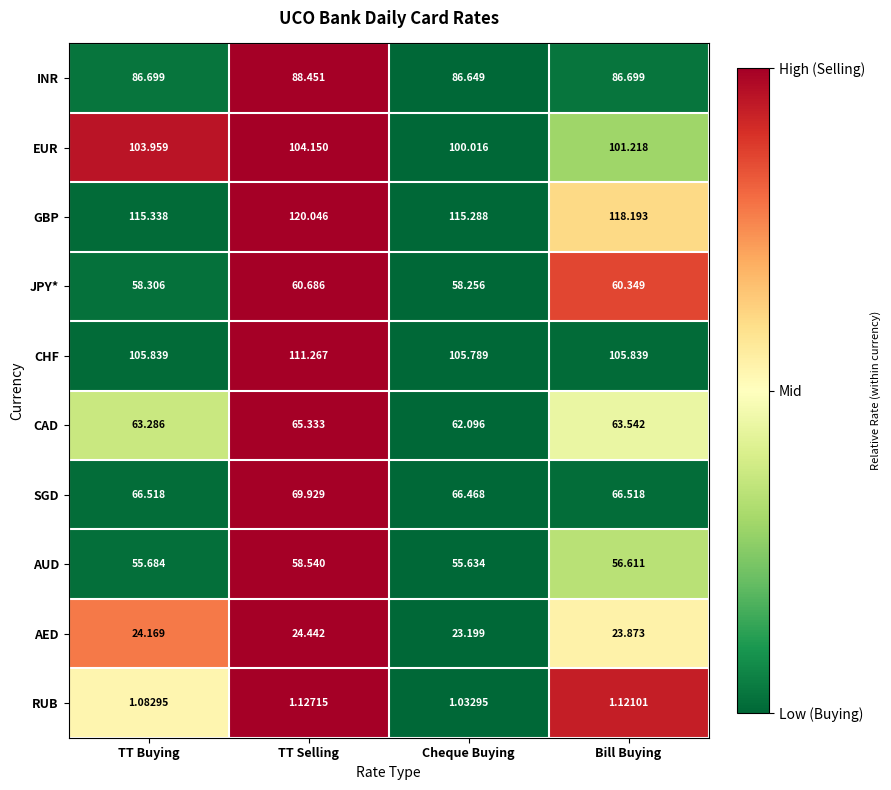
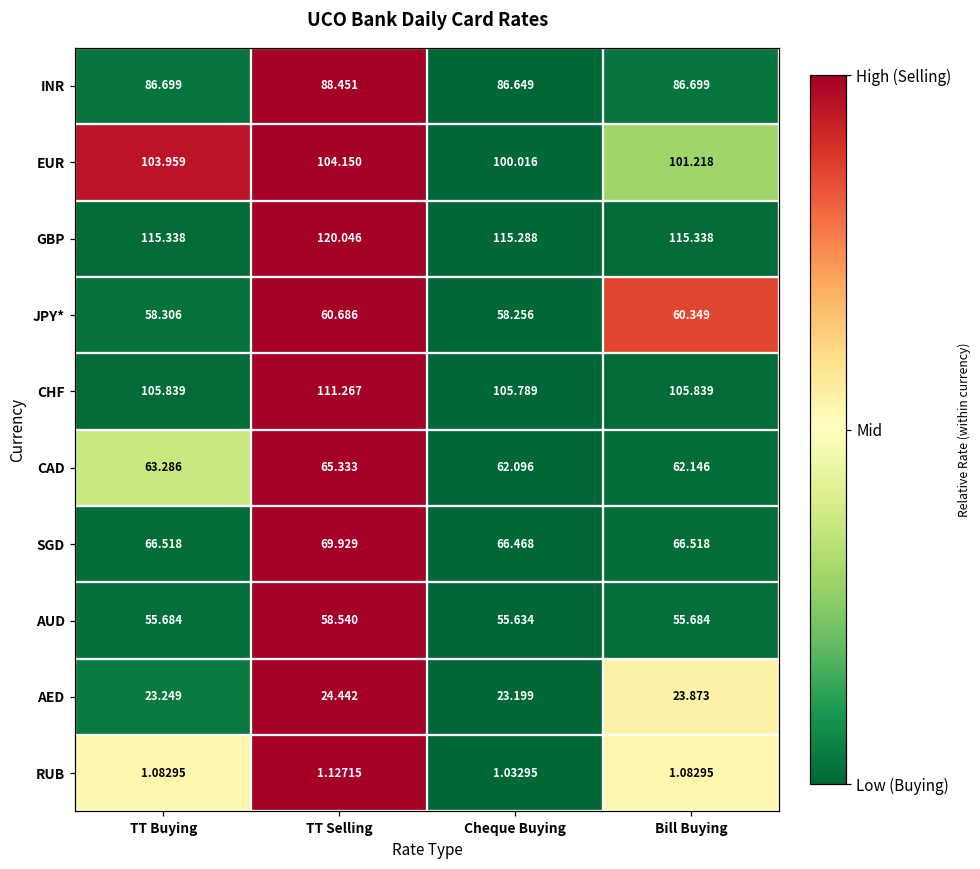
  {
    "INR": {
      "TT Buying": 86.699,
      "TT Selling": 88.451,
      "Cheque Buying": 86.649,
      "Bill Buying": 86.699
    },
    "EUR": {
      "TT Buying": 103.959,
      "TT Selling": 104.150,
      "Cheque Buying": 100.016,
      "Bill Buying": 101.218
    },
    "GBP": {
      "TT Buying": 115.338,
      "TT Selling": 120.046,
      "Cheque Buying": 115.288,
-     "Bill Buying": 118.193
+     "Bill Buying": 115.338
    },
    "JPY*": {
      "TT Buying": 58.306,
      "TT Selling": 60.686,
      "Cheque Buying": 58.256,
      "Bill Buying": 60.349
    },
    "CHF": {
      "TT Buying": 105.839,
      "TT Selling": 111.267,
      "Cheque Buying": 105.789,
      "Bill Buying": 105.839
    },
    "CAD": {
      "TT Buying": 63.286,
      "TT Selling": 65.333,
      "Cheque Buying": 62.096,
-     "Bill Buying": 63.542
+     "Bill Buying": 62.146
    },
    "SGD": {
      "TT Buying": 66.518,
      "TT Selling": 69.929,
      "Cheque Buying": 66.468,
      "Bill Buying": 66.518
    },
    "AUD": {
      "TT Buying": 55.684,
      "TT Selling": 58.540,
      "Cheque Buying": 55.634,
-     "Bill Buying": 56.611
+     "Bill Buying": 55.684
    },
    "AED": {
-     "TT Buying": 24.169,
+     "TT Buying": 23.249,
      "TT Selling": 24.442,
      "Cheque Buying": 23.199,
      "Bill Buying": 23.873
    },
    "RUB": {
      "TT Buying": 1.08295,
      "TT Selling": 1.12715,
      "Cheque Buying": 1.03295,
-     "Bill Buying": 1.12101
+     "Bill Buying": 1.08295
    }
  }
